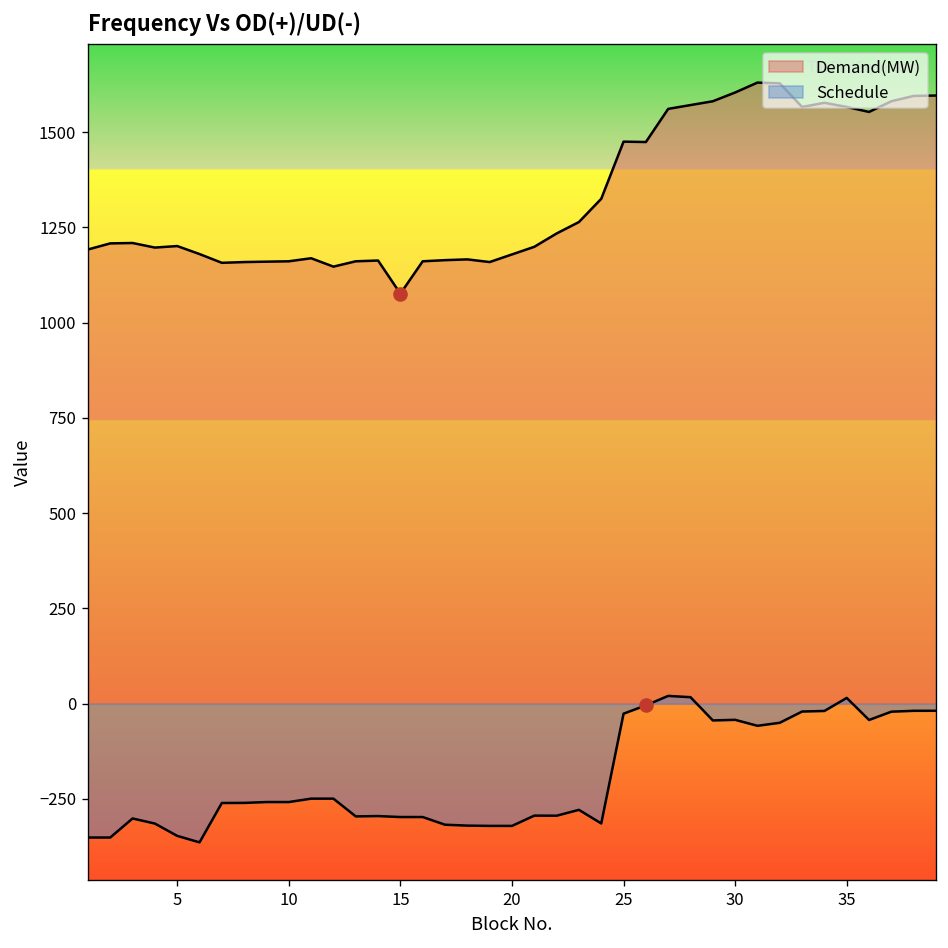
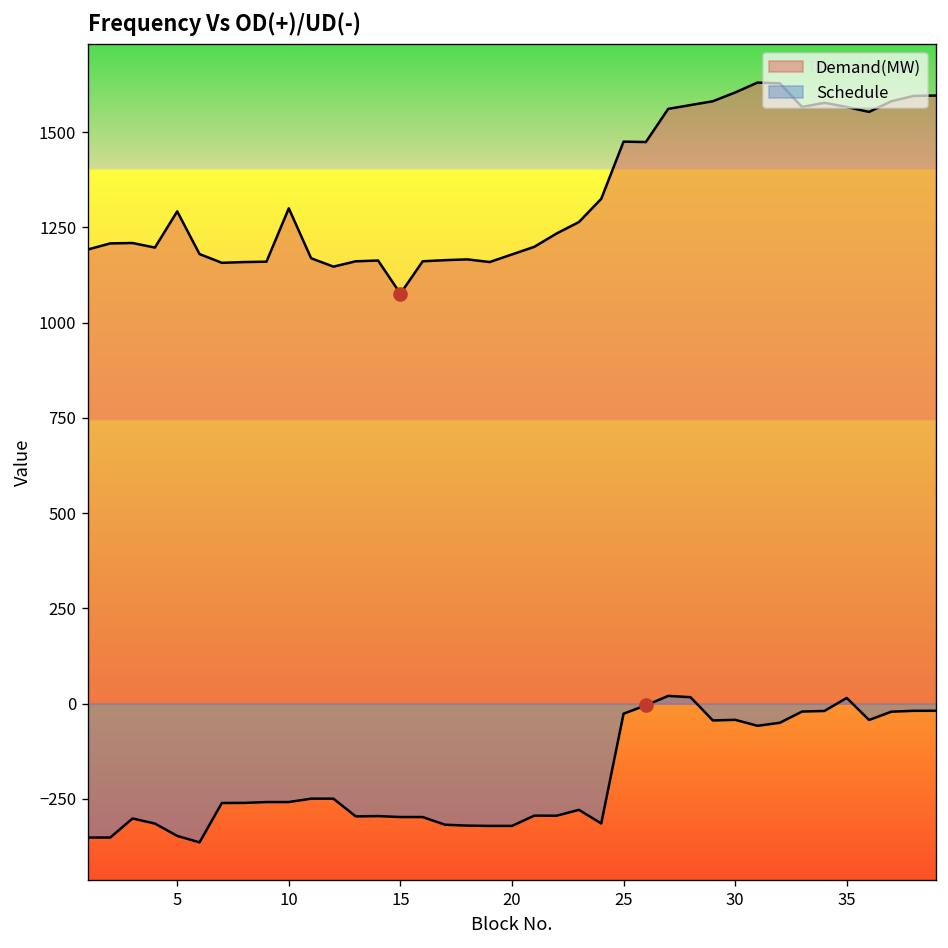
  {
    "Demand(MW)": {
-     "5": 1200,
-     "10": 1160,
+     "5": 1290,
+     "10": 1300,
      "20": 1180,
      "25": 1480,
      "30": 1600
    }
  }
